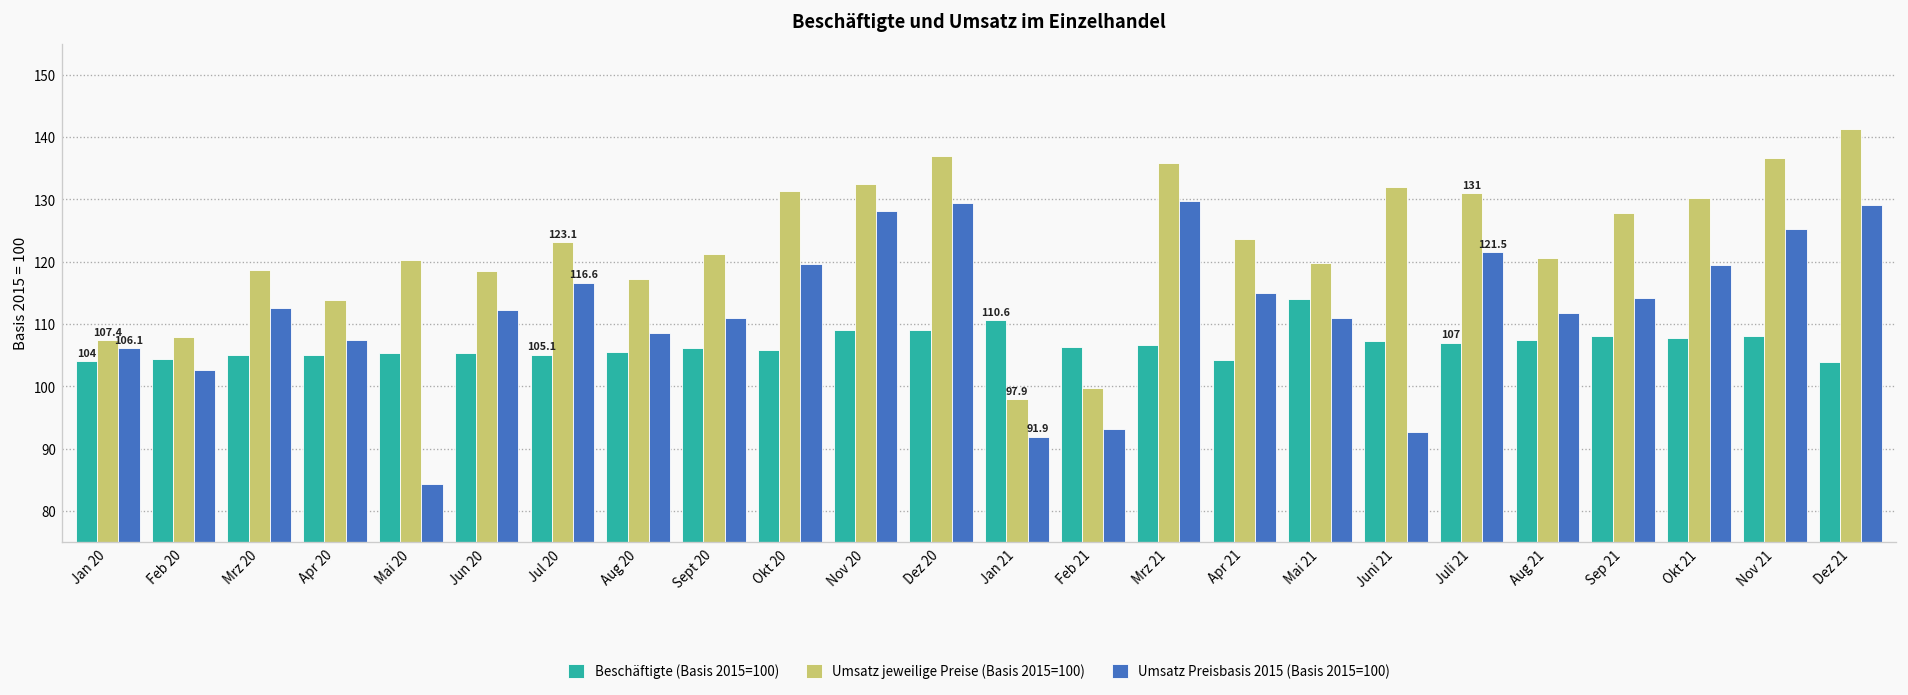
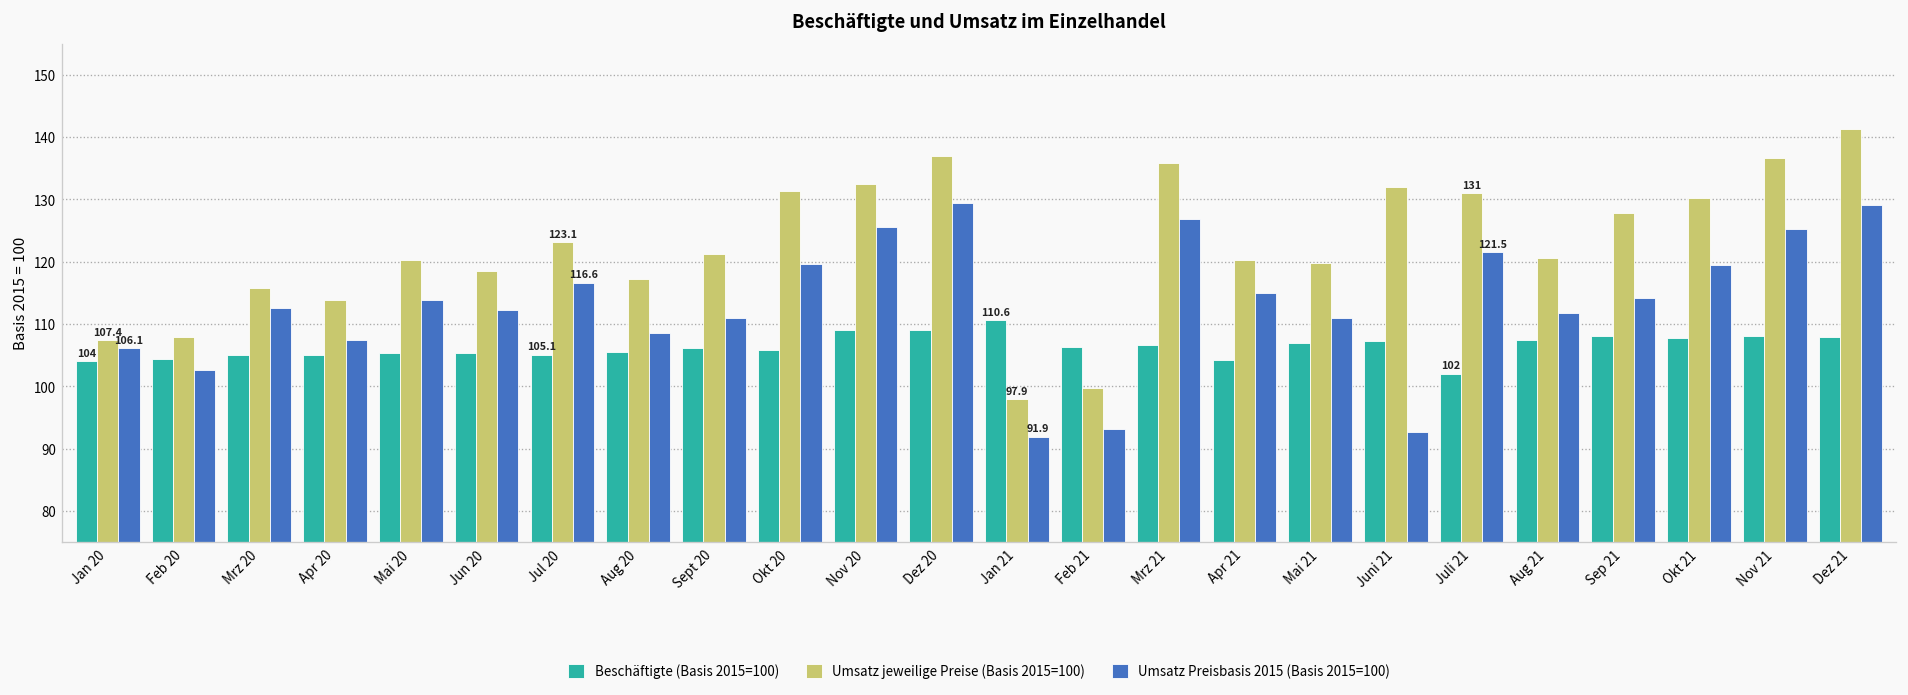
  {
    "Beschäftigte (Basis 2015=100)": {
      "Jan 20": 104,
      "Jul 20": 105.1,
      "Jan 21": 110.6,
-     "Mai 21": 114,
-     "Juli 21": 107,
-     "Dez 21": 104
+     "Mai 21": 107,
+     "Juli 21": 102,
+     "Dez 21": 108
    },
    "Umsatz jeweilige Preise (Basis 2015=100)": {
      "Feb 20": 108,
-     "Mrz 20": 119,
+     "Mrz 20": 116,
      "Apr 20": 114,
      "Mai 20": 120,
      "Jun 20": 119,
      "Aug 20": 117,
      "Sept 20": 121,
      "Okt 20": 131,
      "Nov 20": 133,
      "Dez 20": 137,
      "Feb 21": 100,
      "Mrz 21": 136,
-     "Apr 21": 124,
+     "Apr 21": 120,
      "Mai 21": 120,
      "Juni 21": 132,
      "Aug 21": 121,
      "Sep 21": 128,
      "Okt 21": 130,
      "Nov 21": 137,
      "Dez 21": 141
    },
    "Umsatz Preisbasis 2015 (Basis 2015=100)": {
      "Feb 20": 103,
      "Mrz 20": 113,
      "Apr 20": 108,
-     "Mai 20": 84,
+     "Mai 20": 114,
      "Jun 20": 112,
      "Aug 20": 109,
      "Sept 20": 111,
      "Okt 20": 120,
-     "Nov 20": 128,
+     "Nov 20": 126,
      "Dez 20": 129,
      "Feb 21": 93,
-     "Mrz 21": 130,
+     "Mrz 21": 127,
      "Apr 21": 115,
      "Mai 21": 111,
      "Juni 21": 93,
      "Aug 21": 112,
      "Sep 21": 114,
      "Okt 21": 120,
      "Nov 21": 125,
      "Dez 21": 129
    }
  }
